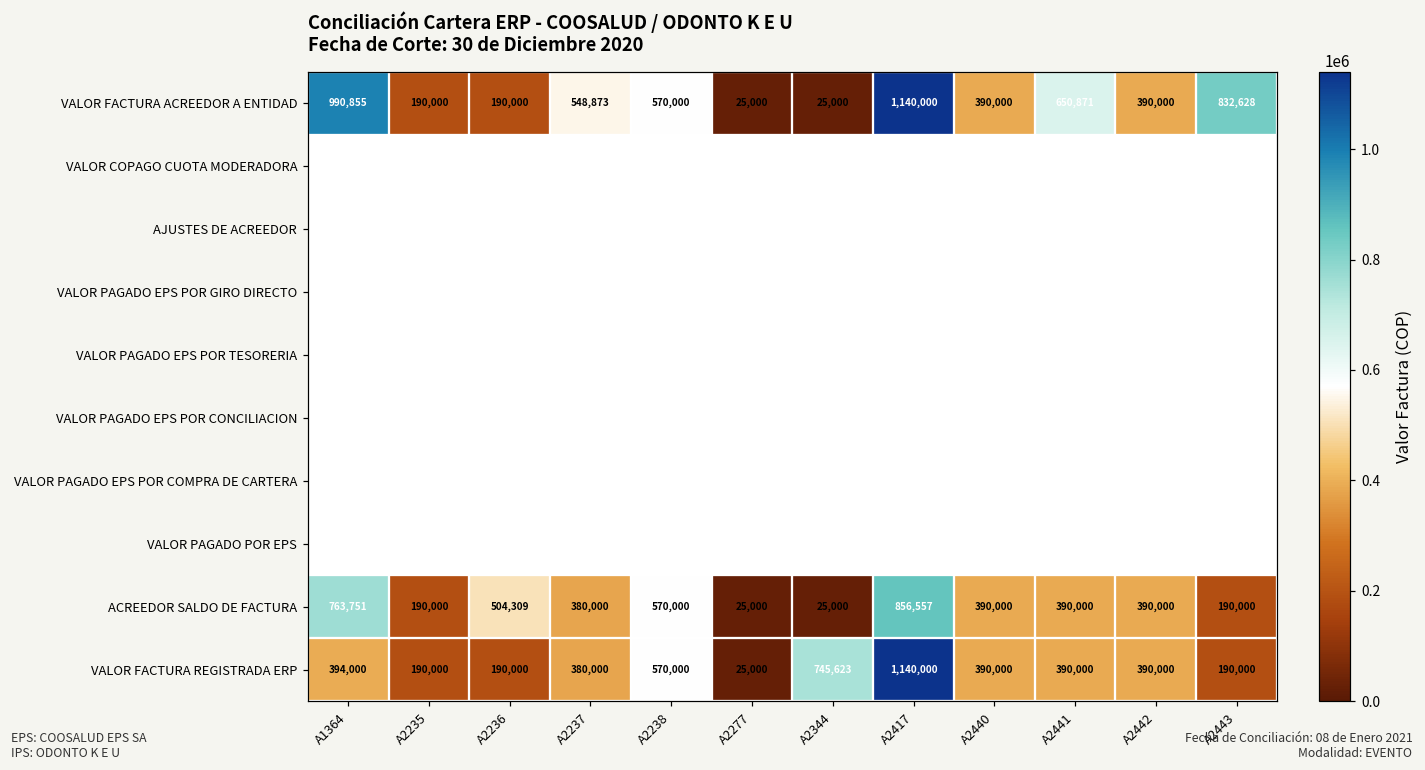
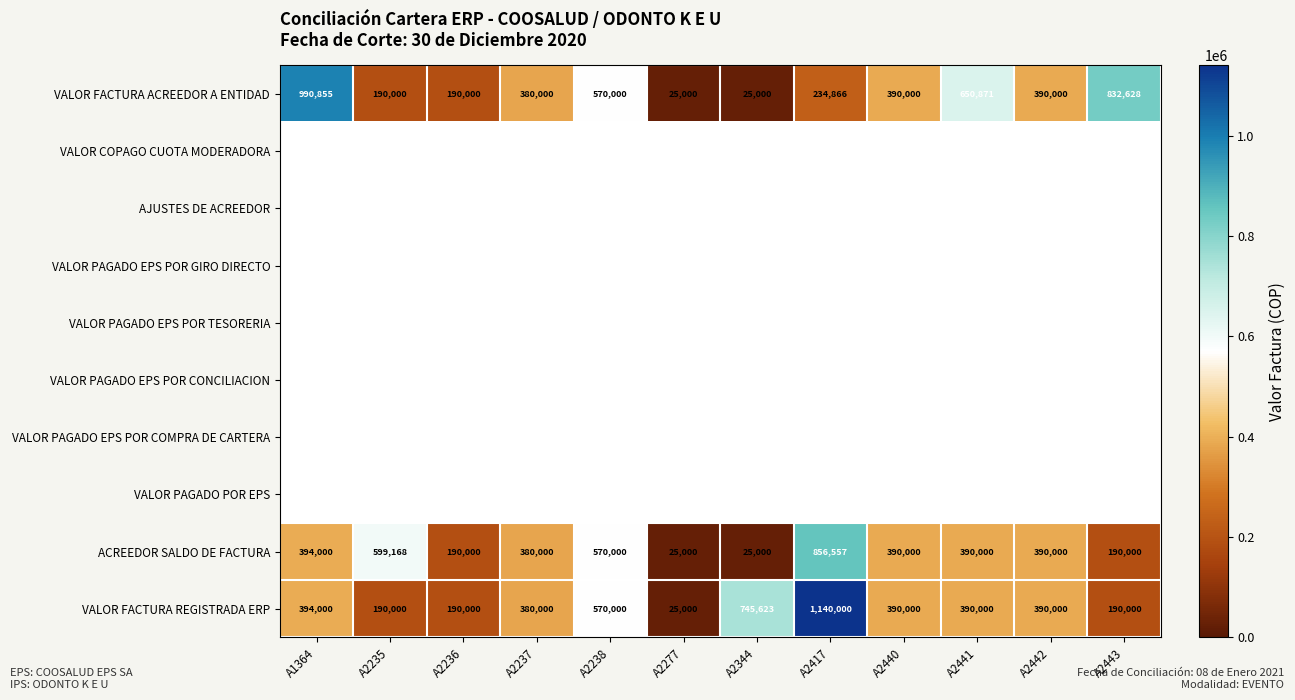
  {
    "VALOR FACTURA ACREEDOR A ENTIDAD": {
      "A1364": "990,855",
      "A2235": "190,000",
      "A2236": "190,000",
-     "A2237": "548,873",
+     "A2237": "380,000",
      "A2238": "570,000",
      "A2277": "25,000",
      "A2344": "25,000",
-     "A2417": "1,140,000",
+     "A2417": "234,866",
      "A2440": "390,000",
      "A2442": "390,000",
      "A2443": "832,628"
    },
    "ACREEDOR SALDO DE FACTURA": {
-     "A1364": "763,751",
-     "A2235": "190,000",
-     "A2236": "504,309",
+     "A1364": "394,000",
+     "A2235": "599,168",
+     "A2236": "190,000",
      "A2237": "380,000",
      "A2238": "570,000",
      "A2277": "25,000",
      "A2344": "25,000",
      "A2417": "856,557",
      "A2440": "390,000",
      "A2441": "390,000",
      "A2442": "390,000",
      "A2443": "190,000"
    },
    "VALOR FACTURA REGISTRADA ERP": {
      "A1364": "394,000",
      "A2235": "190,000",
      "A2236": "190,000",
      "A2237": "380,000",
      "A2238": "570,000",
      "A2277": "25,000",
      "A2344": "745,623",
      "A2417": "1,140,000",
      "A2440": "390,000",
      "A2441": "390,000",
      "A2442": "390,000",
      "A2443": "190,000"
    }
  }
